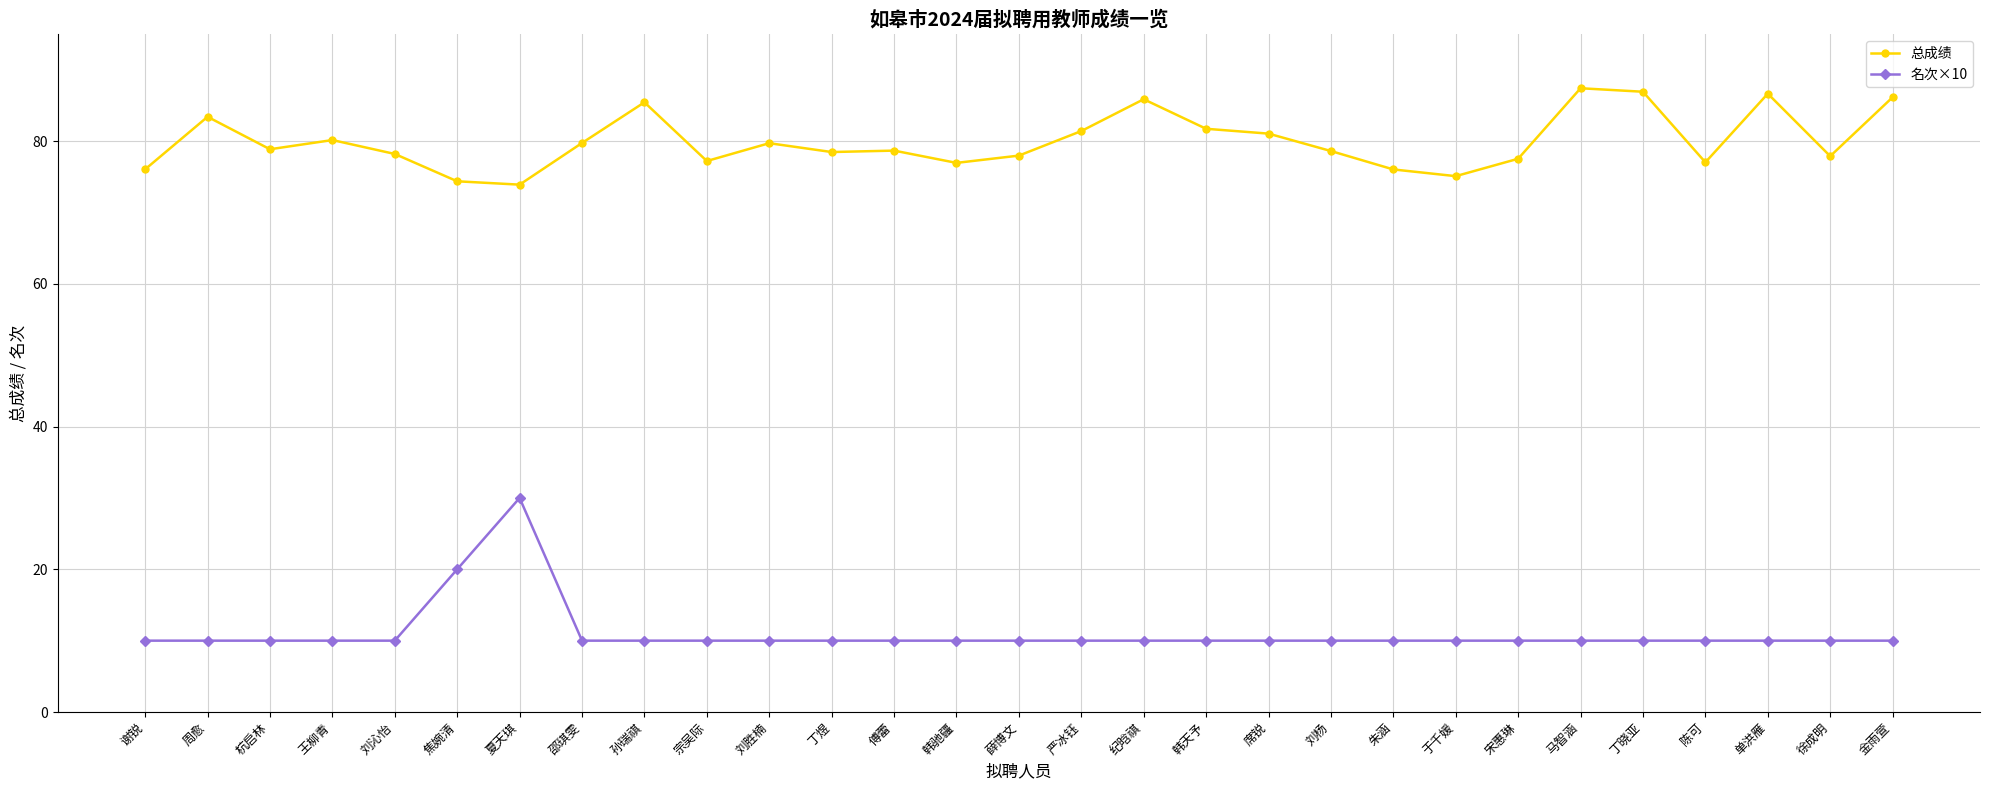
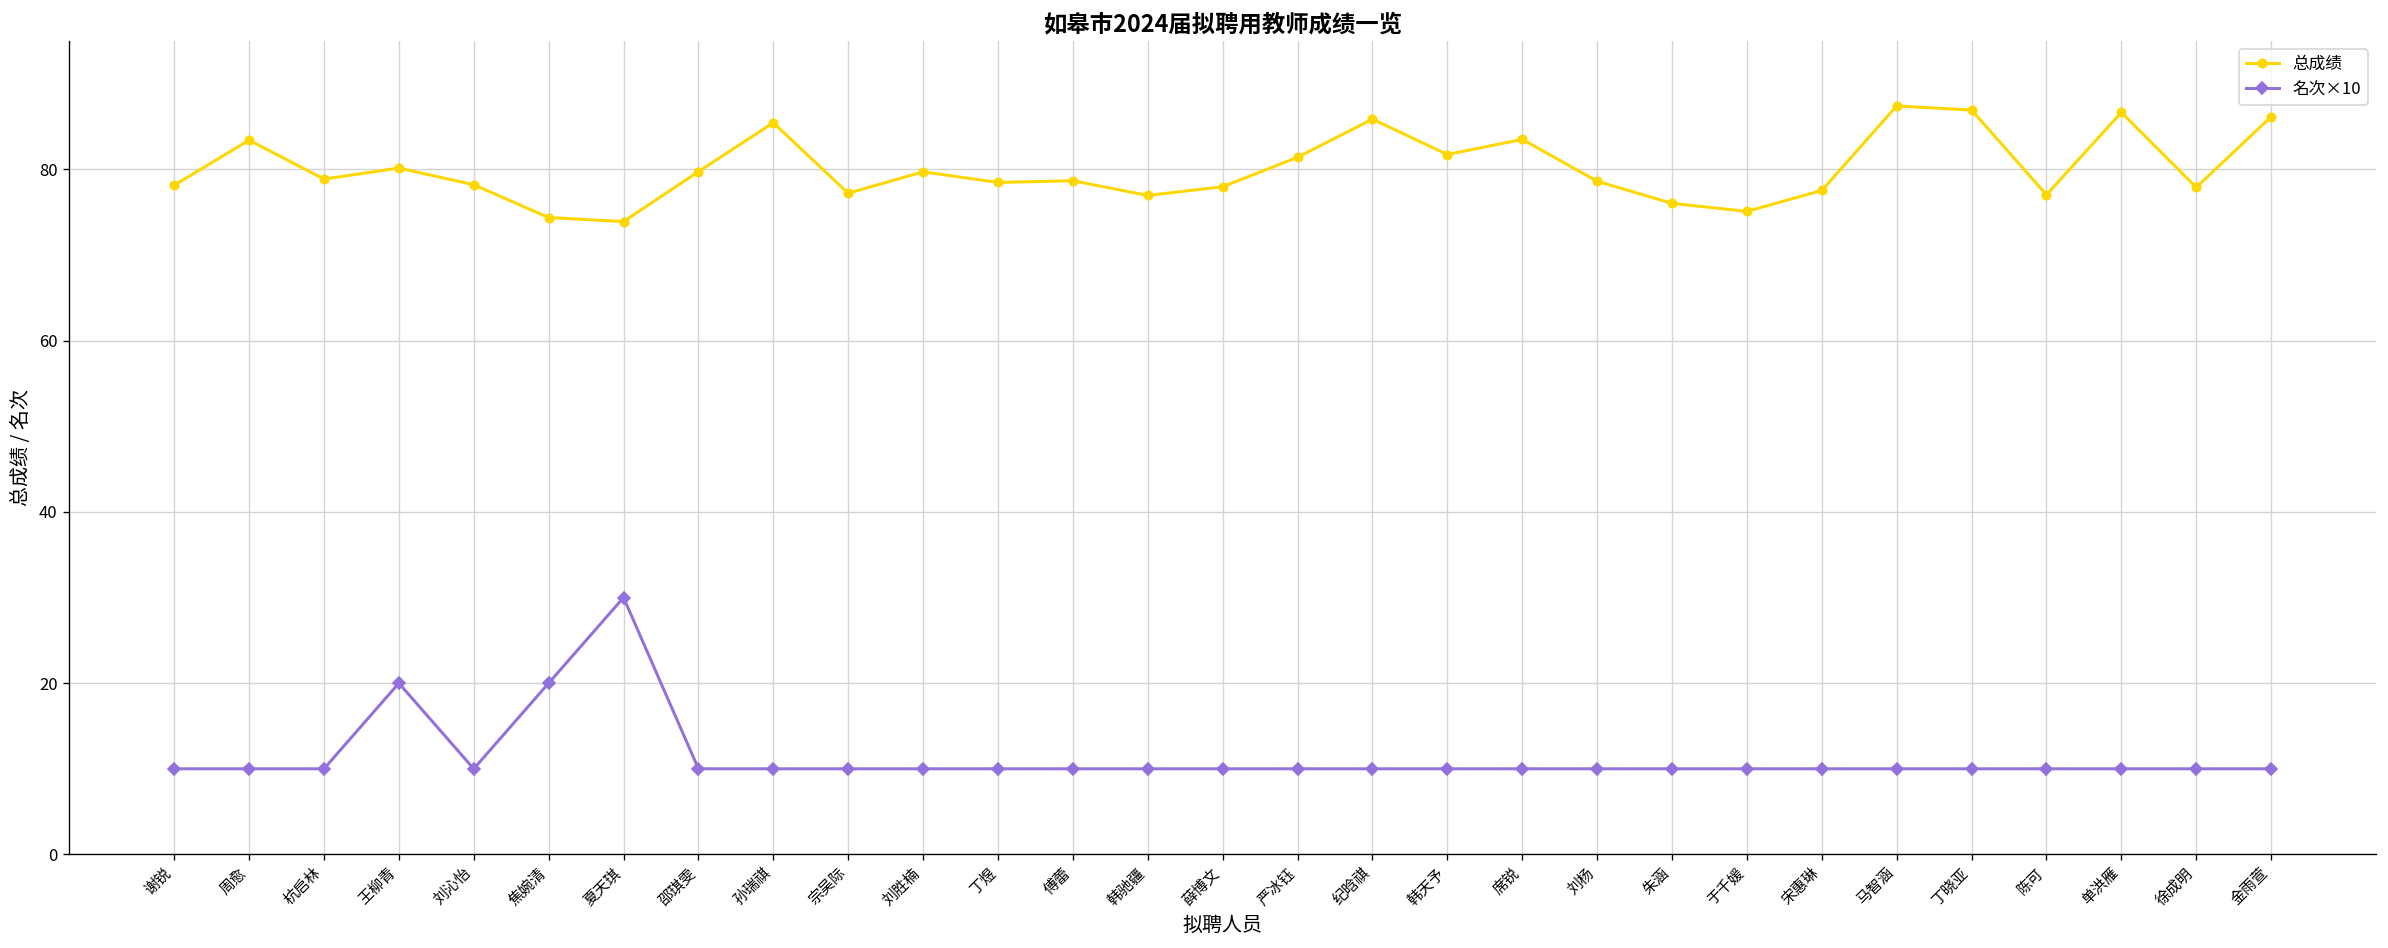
  {
    "总成绩": {
-     "谢锐": 76,
+     "谢锐": 78,
      "周愈": 83,
      "杭启林": 79,
      "王柳青": 80,
      "刘沁怡": 78,
      "焦婉清": 74,
      "夏天琪": 74,
      "邵琪雯": 80,
      "孙瑞祺": 85,
      "宗吴际": 77,
      "刘胜楠": 80,
      "丁煜": 78,
      "傅蕾": 79,
      "韩驰疆": 77,
      "薛博文": 78,
      "严冰钰": 81,
      "纪晗祺": 86,
      "韩天予": 82,
-     "席锐": 81,
+     "席锐": 84,
      "刘杨": 79,
      "朱涵": 76,
      "于千媛": 75,
      "宋惠琳": 78,
      "马智涵": 87,
      "丁晓亚": 87,
      "陈可": 77,
      "单洪雁": 87,
      "徐成明": 78,
      "金雨萱": 86
    },
    "名次×10": {
      "谢锐": 10,
      "周愈": 10,
      "杭启林": 10,
-     "王柳青": 10,
+     "王柳青": 20,
      "刘沁怡": 10,
      "焦婉清": 20,
      "夏天琪": 30,
      "邵琪雯": 10,
      "孙瑞祺": 10,
      "宗吴际": 10,
      "刘胜楠": 10,
      "丁煜": 10,
      "傅蕾": 10,
      "韩驰疆": 10,
      "薛博文": 10,
      "严冰钰": 10,
      "纪晗祺": 10,
      "韩天予": 10,
      "席锐": 10,
      "刘杨": 10,
      "朱涵": 10,
      "于千媛": 10,
      "宋惠琳": 10,
      "马智涵": 10,
      "丁晓亚": 10,
      "陈可": 10,
      "单洪雁": 10,
      "徐成明": 10,
      "金雨萱": 10
    }
  }
